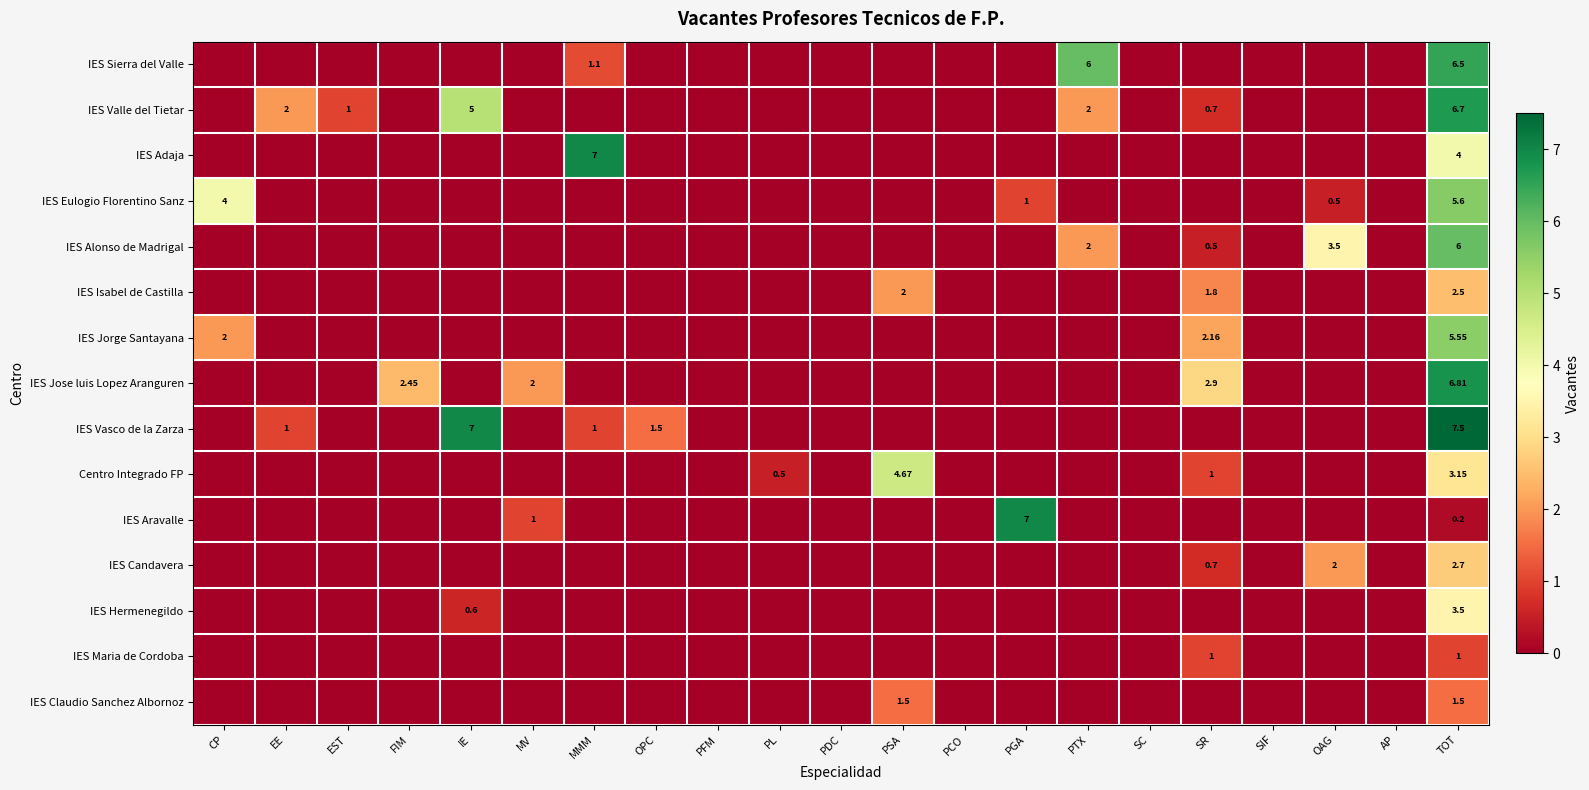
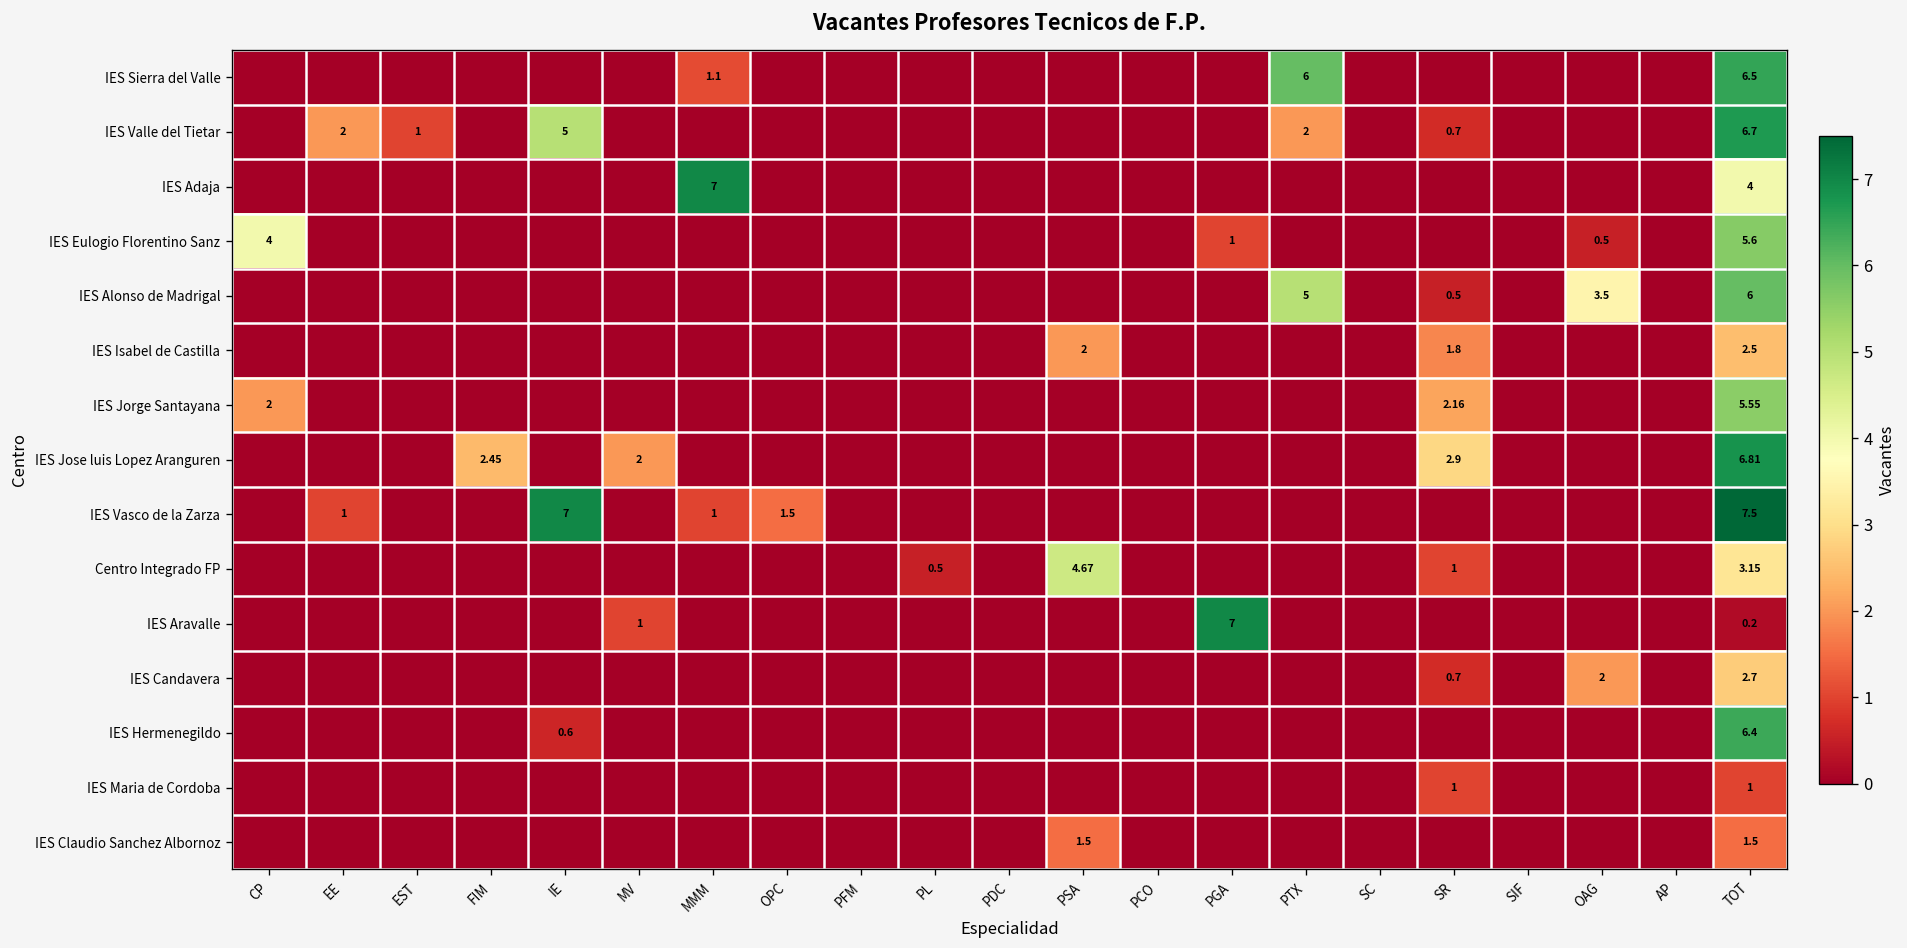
  {
    "IES Sierra del Valle": {
      "MMM": 1.1,
      "PTX": 6,
      "TOT": 6.5
    },
    "IES Valle del Tietar": {
      "EE": 2,
      "EST": 1,
      "IE": 5,
      "PTX": 2,
      "SR": 0.7,
      "TOT": 6.7
    },
    "IES Adaja": {
      "MMM": 7,
      "TOT": 4
    },
    "IES Eulogio Florentino Sanz": {
      "CP": 4,
      "PGA": 1,
      "OAG": 0.5,
      "TOT": 5.6
    },
    "IES Alonso de Madrigal": {
-     "PTX": 2,
+     "PTX": 5,
      "SR": 0.5,
      "OAG": 3.5,
      "TOT": 6
    },
    "IES Isabel de Castilla": {
      "PSA": 2,
      "SR": 1.8,
      "TOT": 2.5
    },
    "IES Jorge Santayana": {
      "CP": 2,
      "SR": 2.16,
      "TOT": 5.55
    },
    "IES Jose luis Lopez Aranguren": {
      "FIM": 2.45,
      "MV": 2,
      "SR": 2.9,
      "TOT": 6.81
    },
    "IES Vasco de la Zarza": {
      "EE": 1,
      "IE": 7,
      "MMM": 1,
      "OPC": 1.5,
      "TOT": 7.5
    },
    "Centro Integrado FP": {
      "PL": 0.5,
      "PSA": 4.67,
      "SR": 1,
      "TOT": 3.15
    },
    "IES Aravalle": {
      "MV": 1,
      "PGA": 7,
      "TOT": 0.2
    },
    "IES Candavera": {
      "SR": 0.7,
      "OAG": 2,
      "TOT": 2.7
    },
    "IES Hermenegildo": {
      "IE": 0.6,
-     "TOT": 3.5
+     "TOT": 6.4
    },
    "IES Maria de Cordoba": {
      "SR": 1,
      "TOT": 1
    },
    "IES Claudio Sanchez Albornoz": {
      "PSA": 1.5,
      "TOT": 1.5
    }
  }
